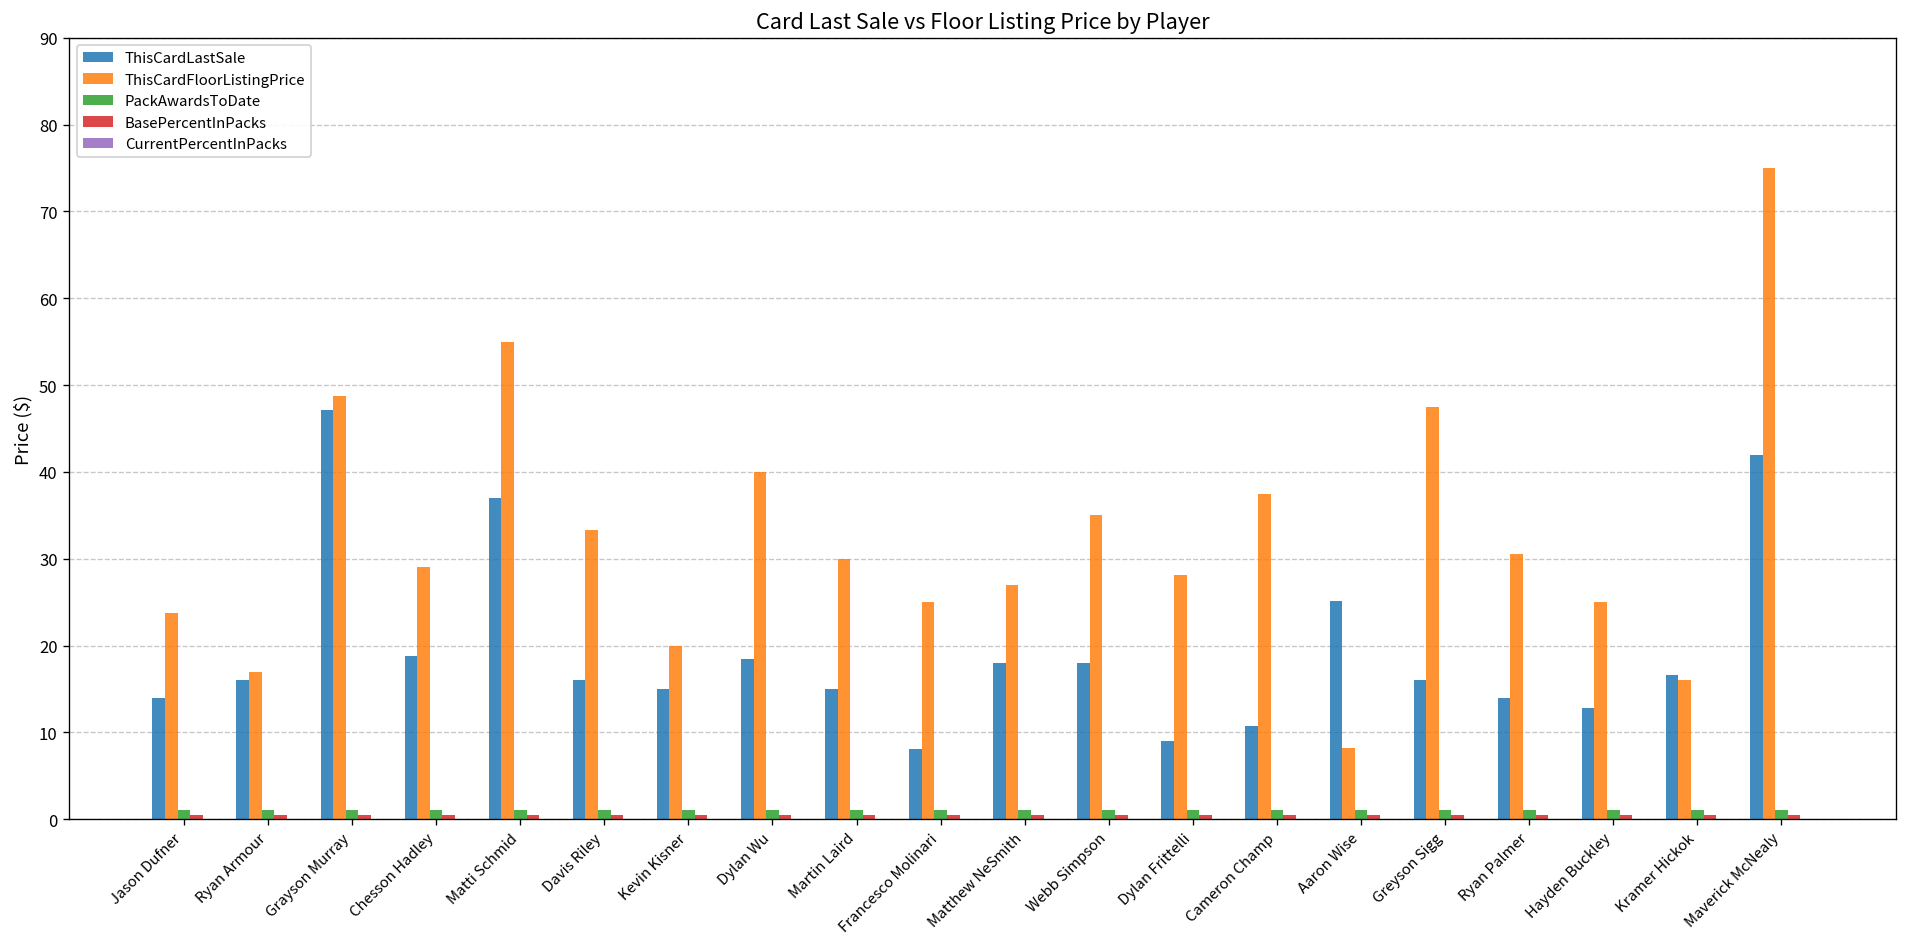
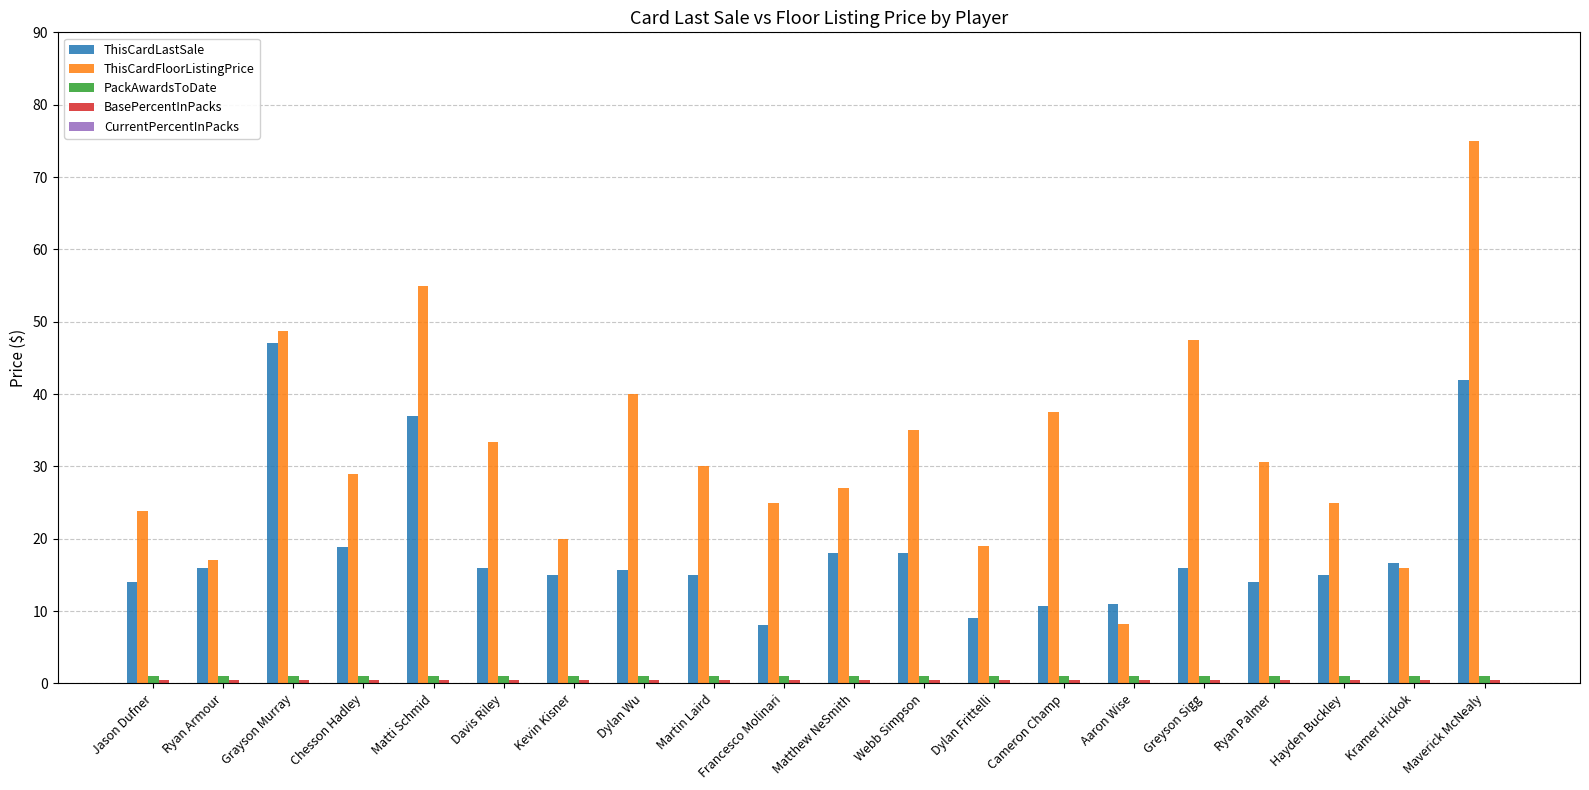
  {
    "ThisCardLastSale": {
      "Jason Dufner": 14,
      "Ryan Armour": 16,
      "Grayson Murray": 47,
      "Chesson Hadley": 19,
      "Matti Schmid": 37,
      "Davis Riley": 16,
      "Kevin Kisner": 15,
-     "Dylan Wu": 19,
+     "Dylan Wu": 16,
      "Martin Laird": 15,
      "Francesco Molinari": 8,
      "Matthew NeSmith": 18,
      "Webb Simpson": 18,
      "Dylan Frittelli": 9,
      "Cameron Champ": 11,
-     "Aaron Wise": 25,
+     "Aaron Wise": 11,
      "Greyson Sigg": 16,
      "Ryan Palmer": 14,
-     "Hayden Buckley": 13,
+     "Hayden Buckley": 15,
      "Kramer Hickok": 17,
      "Maverick McNealy": 42
    },
    "ThisCardFloorListingPrice": {
      "Jason Dufner": 24,
      "Ryan Armour": 17,
      "Grayson Murray": 49,
      "Chesson Hadley": 29,
      "Matti Schmid": 55,
      "Davis Riley": 33,
      "Kevin Kisner": 20,
      "Dylan Wu": 40,
      "Martin Laird": 30,
      "Francesco Molinari": 25,
      "Matthew NeSmith": 27,
      "Webb Simpson": 35,
-     "Dylan Frittelli": 28,
+     "Dylan Frittelli": 19,
      "Cameron Champ": 38,
      "Aaron Wise": 8,
      "Greyson Sigg": 48,
      "Ryan Palmer": 31,
      "Hayden Buckley": 25,
      "Kramer Hickok": 16,
      "Maverick McNealy": 75
    },
    "PackAwardsToDate": {
      "Jason Dufner": 1,
      "Ryan Armour": 1,
      "Grayson Murray": 1,
      "Chesson Hadley": 1,
      "Matti Schmid": 1,
      "Davis Riley": 1,
      "Kevin Kisner": 1,
      "Dylan Wu": 1,
      "Martin Laird": 1,
      "Francesco Molinari": 1,
      "Matthew NeSmith": 1,
      "Webb Simpson": 1,
      "Dylan Frittelli": 1,
      "Cameron Champ": 1,
      "Aaron Wise": 1,
      "Greyson Sigg": 1,
      "Ryan Palmer": 1,
      "Hayden Buckley": 1,
      "Kramer Hickok": 1,
      "Maverick McNealy": 1
    },
    "BasePercentInPacks": {
      "Jason Dufner": 0,
      "Ryan Armour": 0,
      "Grayson Murray": 0,
      "Chesson Hadley": 0,
      "Matti Schmid": 0,
      "Davis Riley": 0,
      "Kevin Kisner": 0,
      "Dylan Wu": 0,
      "Martin Laird": 0,
      "Francesco Molinari": 0,
      "Matthew NeSmith": 0,
      "Webb Simpson": 0,
      "Dylan Frittelli": 0,
      "Cameron Champ": 0,
      "Aaron Wise": 0,
      "Greyson Sigg": 0,
      "Ryan Palmer": 0,
      "Hayden Buckley": 0,
      "Kramer Hickok": 0,
      "Maverick McNealy": 0
    },
    "CurrentPercentInPacks": {
      "Jason Dufner": 0,
      "Ryan Armour": 0,
      "Grayson Murray": 0,
      "Chesson Hadley": 0,
      "Matti Schmid": 0,
      "Davis Riley": 0,
      "Kevin Kisner": 0,
      "Dylan Wu": 0,
      "Martin Laird": 0,
      "Francesco Molinari": 0,
      "Matthew NeSmith": 0,
      "Webb Simpson": 0,
      "Dylan Frittelli": 0,
      "Cameron Champ": 0,
      "Aaron Wise": 0,
      "Greyson Sigg": 0,
      "Ryan Palmer": 0,
      "Hayden Buckley": 0,
      "Kramer Hickok": 0,
      "Maverick McNealy": 0
    }
  }
